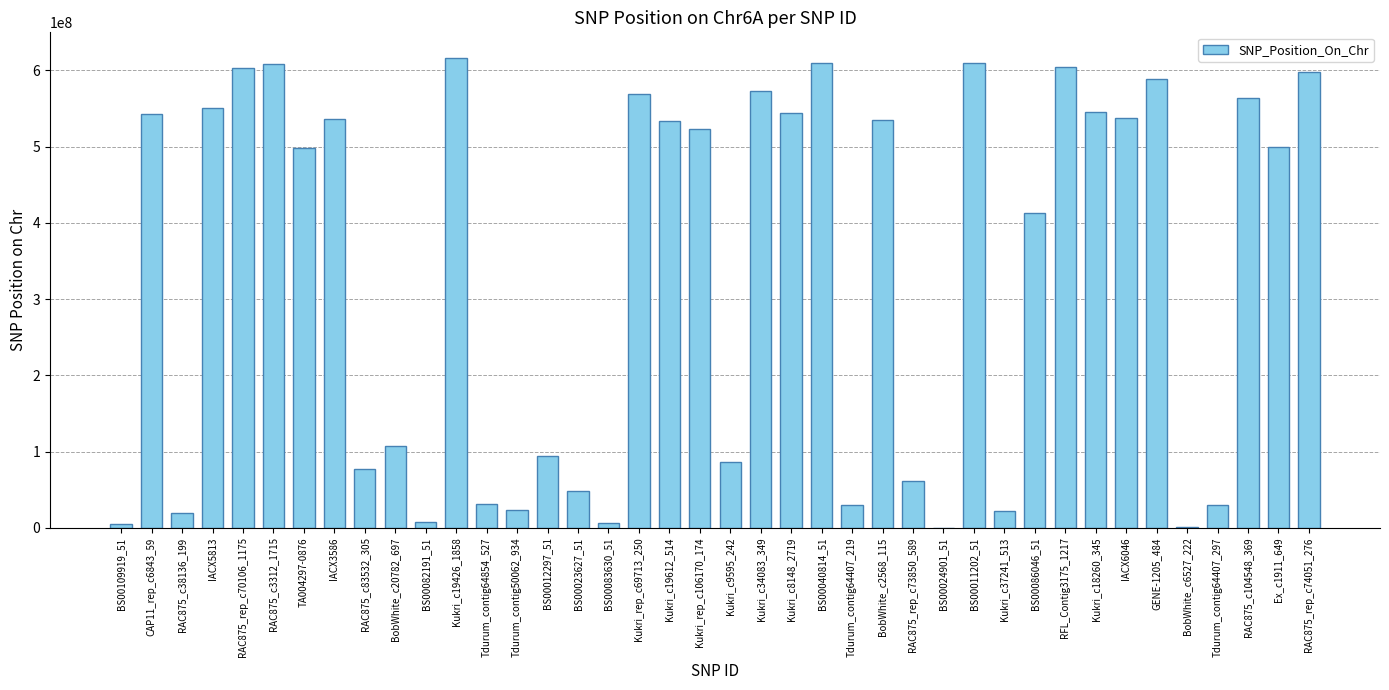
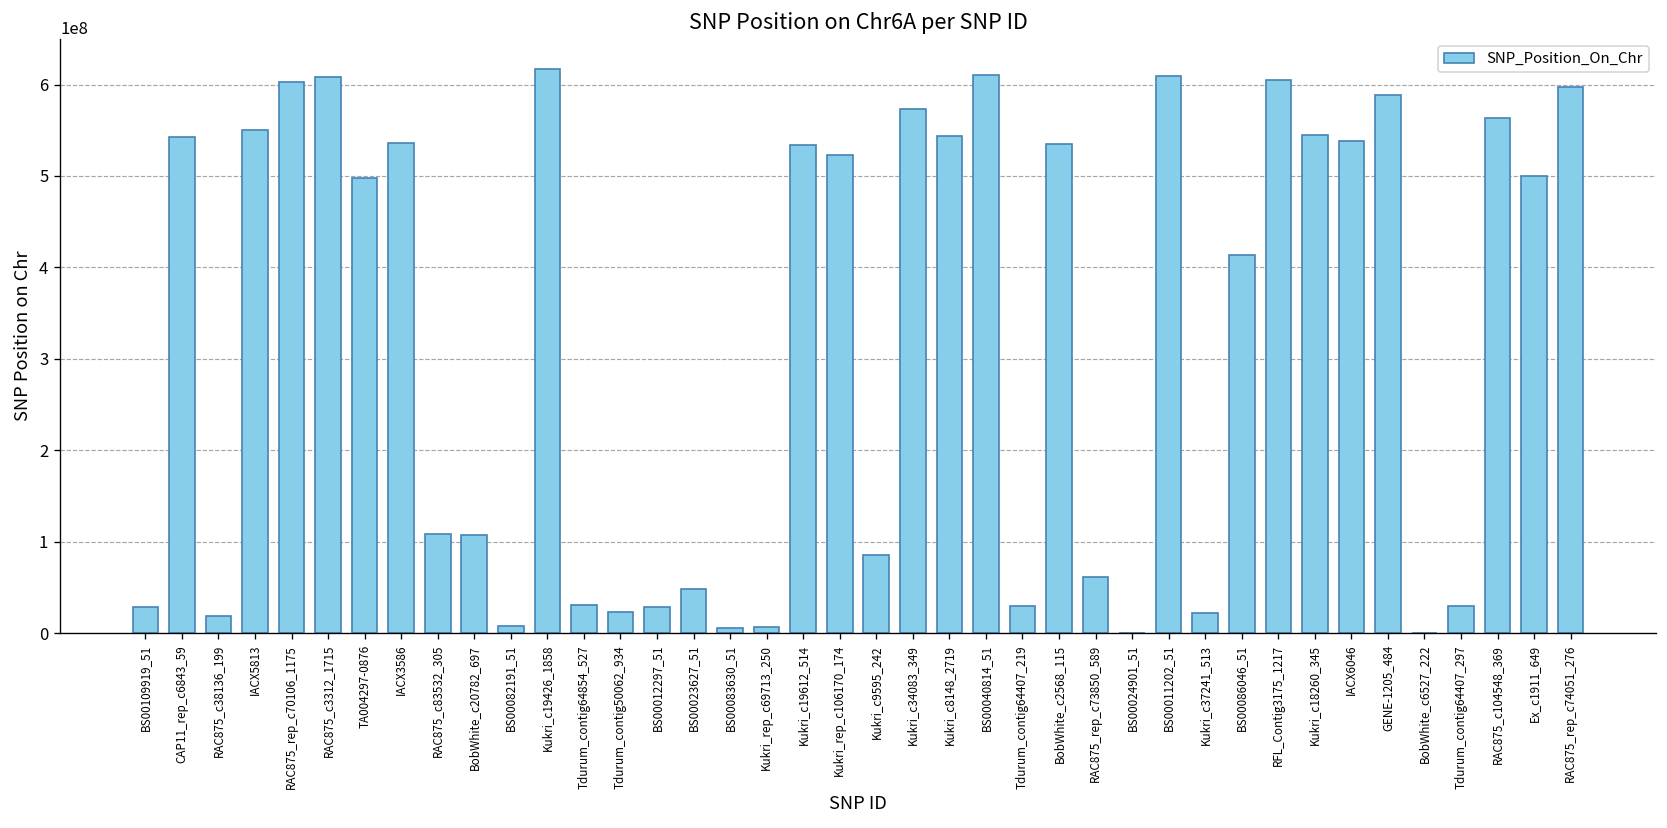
  {
-   "BS00109919_51": 0,
+   "BS00109919_51": 30000000,
    "CAP11_rep_c6843_59": 540000000,
    "RAC875_c38136_199": 20000000,
    "IACX5813": 550000000,
    "RAC875_rep_c70106_1175": 600000000,
    "RAC875_c3312_1715": 610000000,
    "TA004297-0876": 500000000,
    "IACX3586": 540000000,
-   "RAC875_c83532_305": 80000000,
+   "RAC875_c83532_305": 110000000,
    "BobWhite_c20782_697": 110000000,
    "BS00082191_51": 10000000,
    "Kukri_c19426_1858": 620000000,
    "Tdurum_contig64854_527": 30000000,
    "Tdurum_contig50062_934": 20000000,
-   "BS00012297_51": 90000000,
+   "BS00012297_51": 30000000,
    "BS00023627_51": 50000000,
    "BS00083630_51": 10000000,
-   "Kukri_rep_c69713_250": 570000000,
+   "Kukri_rep_c69713_250": 10000000,
    "Kukri_c19612_514": 530000000,
    "Kukri_rep_c106170_174": 520000000,
    "Kukri_c9595_242": 90000000,
    "Kukri_c34083_349": 570000000,
    "Kukri_c8148_2719": 540000000,
    "BS00040814_51": 610000000,
    "Tdurum_contig64407_219": 30000000,
    "BobWhite_c2568_115": 540000000,
    "RAC875_rep_c73850_589": 60000000,
    "BS00011202_51": 610000000,
    "Kukri_c37241_513": 20000000,
    "BS00086046_51": 410000000,
    "RFL_Contig3175_1217": 600000000,
    "Kukri_c18260_345": 550000000,
    "IACX6046": 540000000,
    "GENE-1205_484": 590000000,
    "Tdurum_contig64407_297": 30000000,
    "RAC875_c104548_369": 560000000,
    "Ex_c1911_649": 500000000,
    "RAC875_rep_c74051_276": 600000000
  }
